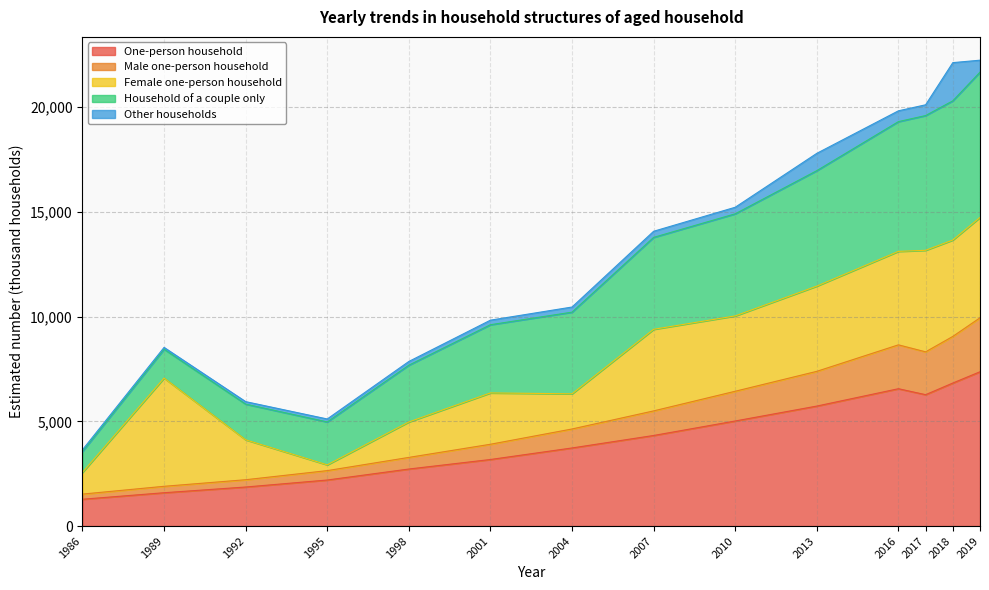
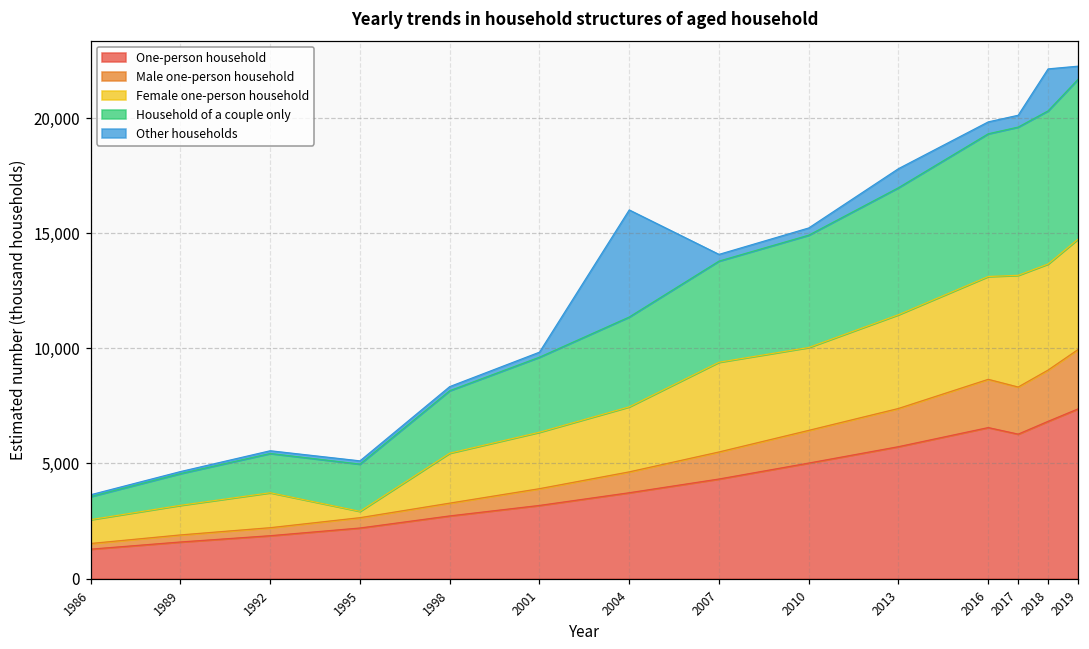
  {
    "Female one-person household": {
      "1986": "1,000",
-     "1989": "5,200",
-     "1992": "1,900",
+     "1989": "1,300",
+     "1992": "1,500",
      "1995": "300",
-     "1998": "1,700",
+     "1998": "2,200",
      "2001": "2,500",
-     "2004": "1,700",
+     "2004": "2,800",
      "2007": "3,900",
      "2010": "3,600",
      "2013": "4,100",
      "2016": "4,500",
      "2017": "4,800",
      "2018": "4,600",
      "2019": "4,800"
    },
    "Household of a couple only": {
      "1995": "2,100",
      "1998": "2,700",
      "2001": "3,300",
      "2004": "3,900",
      "2007": "4,400",
      "2010": "4,900",
      "2013": "5,500",
      "2016": "6,200",
      "2017": "6,400",
      "2018": "6,600",
      "2019": "6,900"
    },
    "Other households": {
      "1995": "100",
      "1998": "200",
      "2001": "200",
-     "2004": "200",
+     "2004": "4,600",
      "2007": "300",
      "2010": "300",
      "2013": "800",
      "2016": "500",
      "2017": "500",
      "2018": "1,800",
      "2019": "600"
    }
  }
